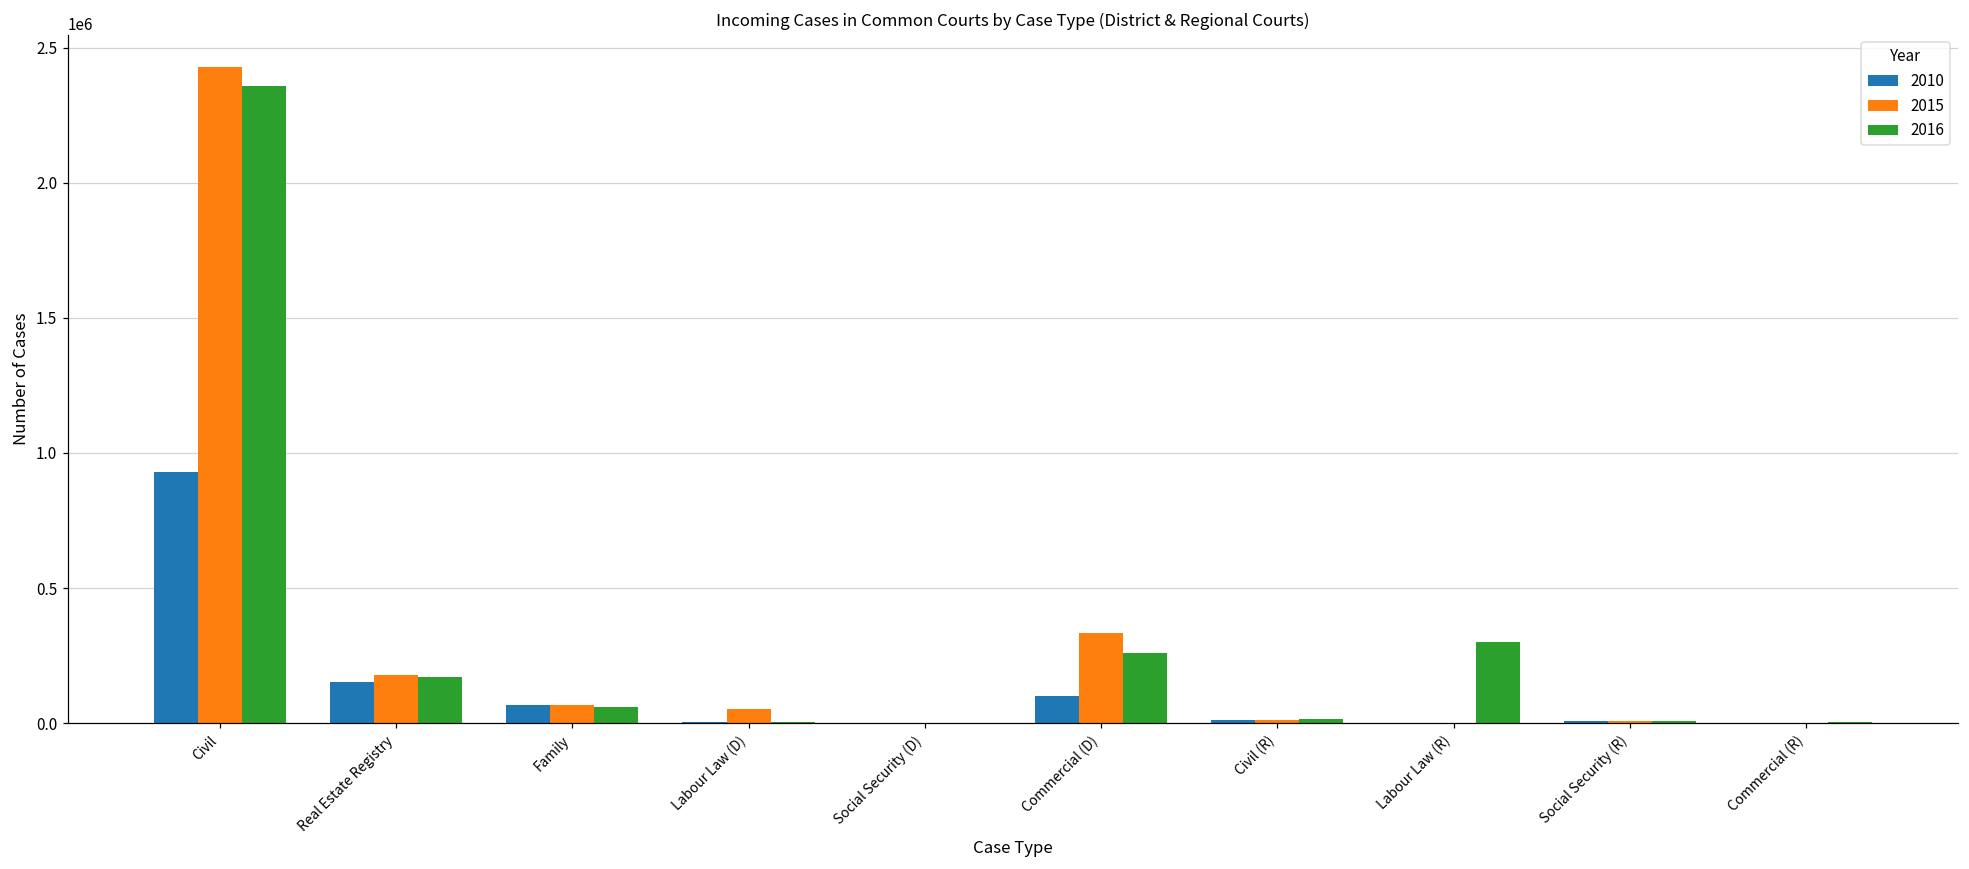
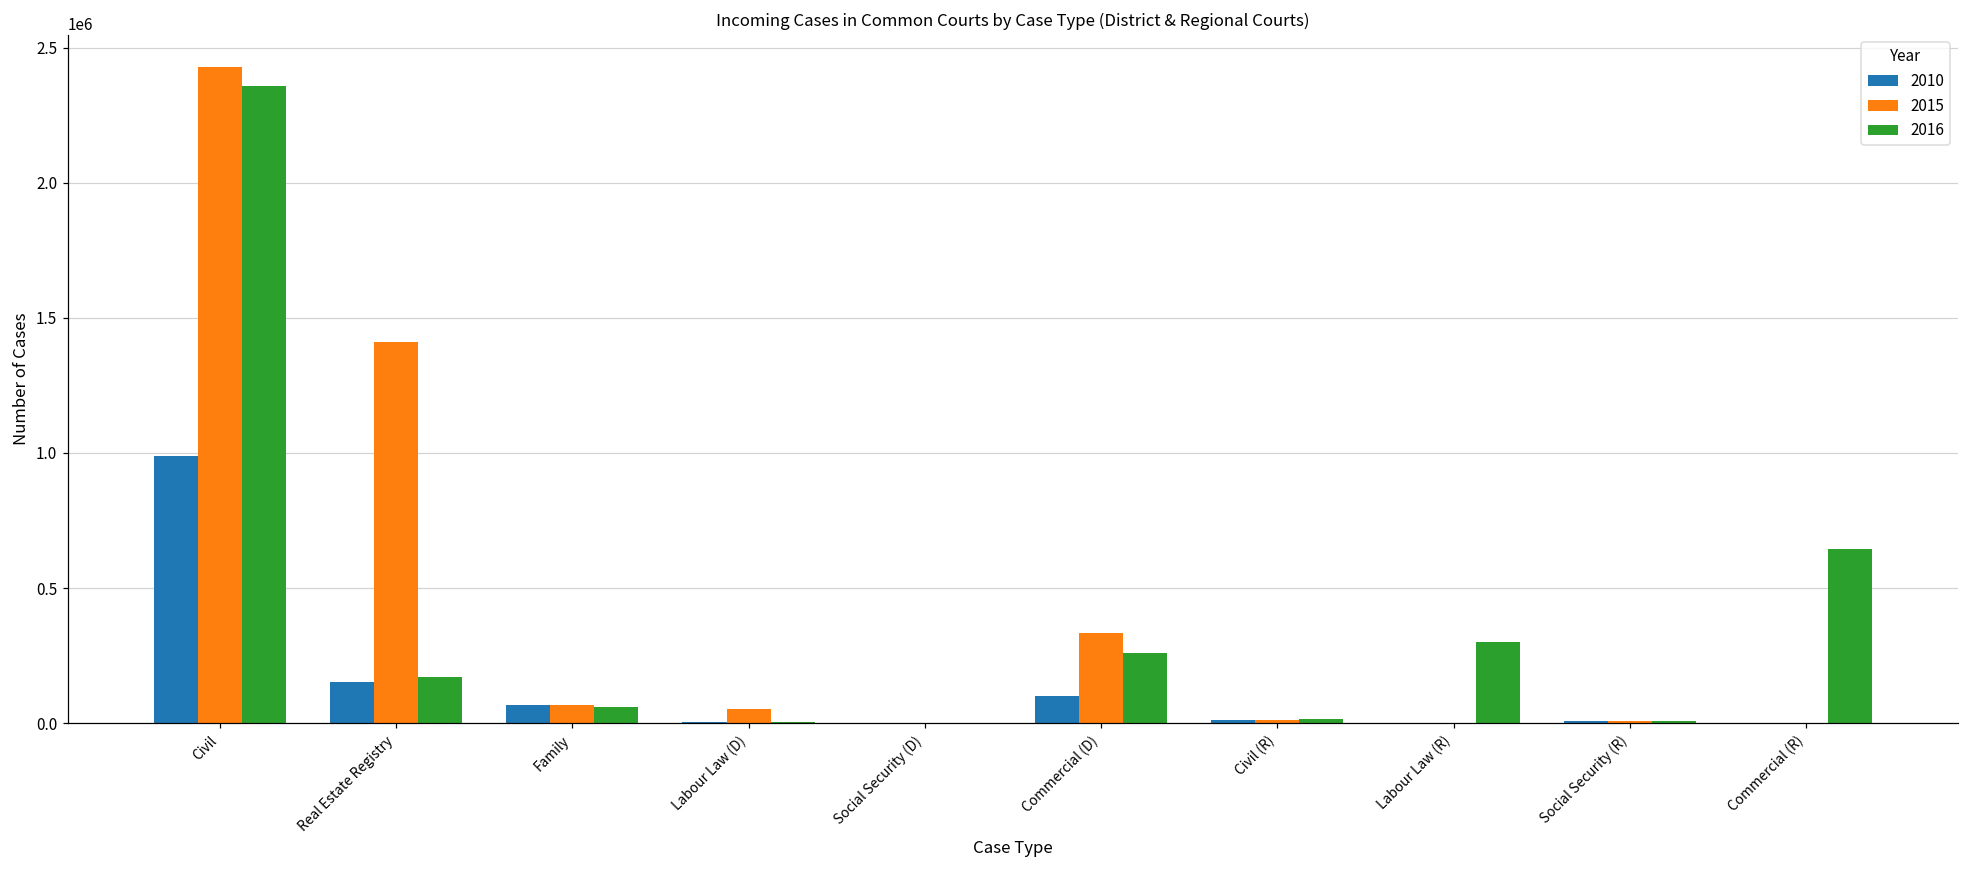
  {
    "2010": {
-     "Civil": 930000,
+     "Civil": 990000,
      "Real Estate Registry": 150000,
      "Family": 70000,
      "Commercial (D)": 100000,
      "Civil (R)": 10000
    },
    "2015": {
      "Civil": 2430000,
-     "Real Estate Registry": 180000,
+     "Real Estate Registry": 1410000,
      "Family": 70000,
      "Labour Law (D)": 50000,
      "Commercial (D)": 330000,
      "Civil (R)": 10000
    },
    "2016": {
      "Civil": 2360000,
      "Real Estate Registry": 170000,
      "Family": 60000,
      "Commercial (D)": 260000,
      "Civil (R)": 20000,
      "Labour Law (R)": 300000,
-     "Commercial (R)": 0
+     "Commercial (R)": 640000
    }
  }
